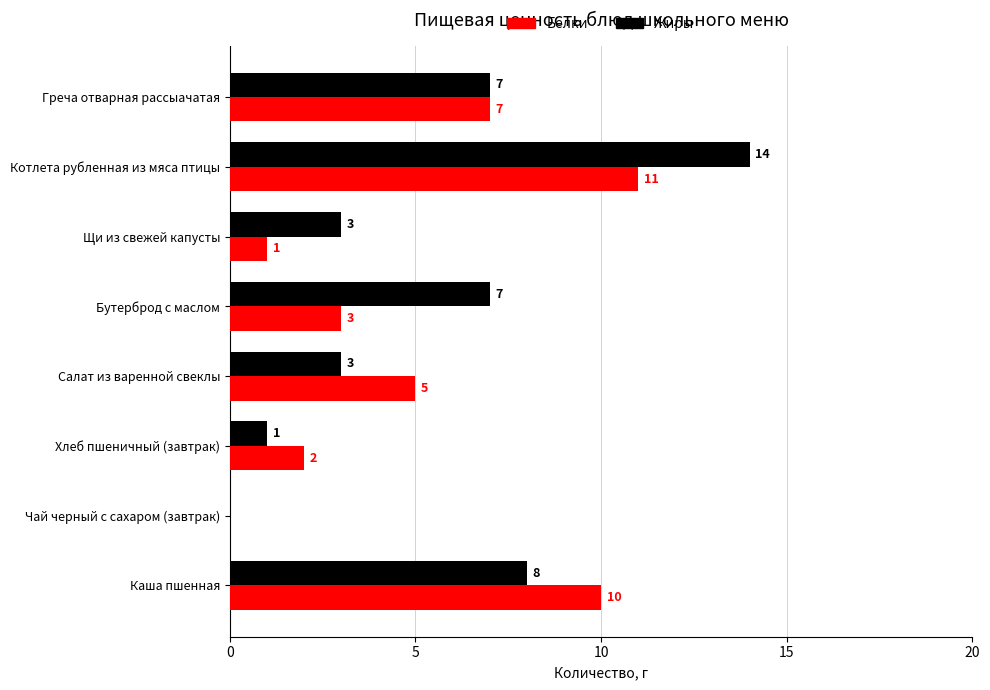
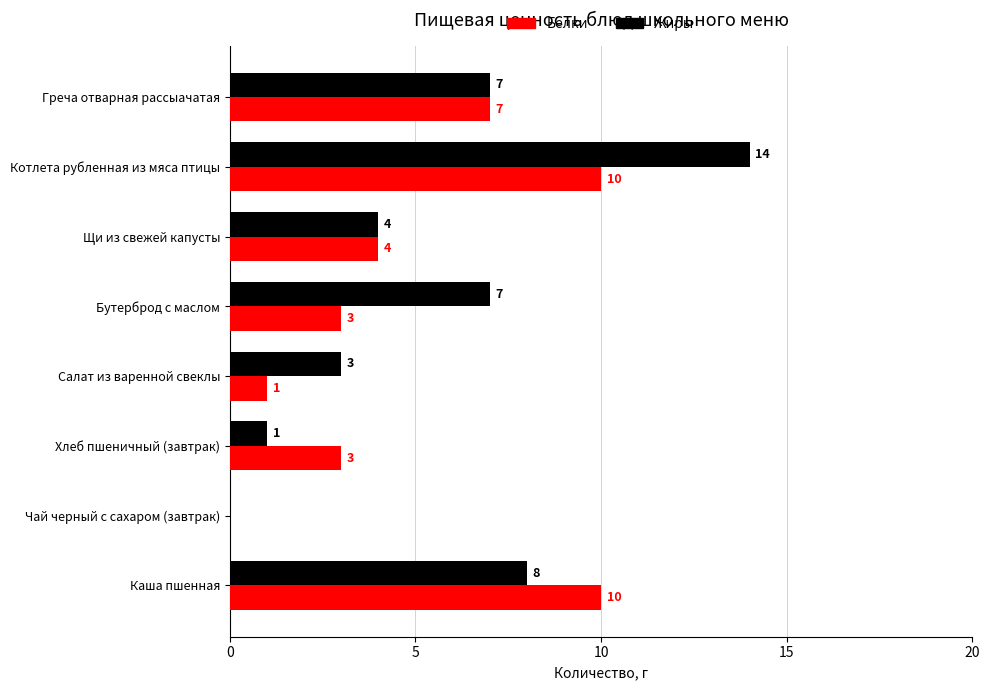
  {
    "Белки": {
      "Греча отварная рассыачатая": 7,
-     "Котлета рубленная из мяса птицы": 11,
-     "Щи из свежей капусты": 1,
+     "Котлета рубленная из мяса птицы": 10,
+     "Щи из свежей капусты": 4,
      "Бутерброд с маслом": 3,
-     "Салат из варенной свеклы": 5,
-     "Хлеб пшеничный (завтрак)": 2,
+     "Салат из варенной свеклы": 1,
+     "Хлеб пшеничный (завтрак)": 3,
      "Каша пшенная": 10
    },
    "Жиры": {
      "Греча отварная рассыачатая": 7,
      "Котлета рубленная из мяса птицы": 14,
-     "Щи из свежей капусты": 3,
+     "Щи из свежей капусты": 4,
      "Бутерброд с маслом": 7,
      "Салат из варенной свеклы": 3,
      "Хлеб пшеничный (завтрак)": 1,
      "Каша пшенная": 8
    }
  }
